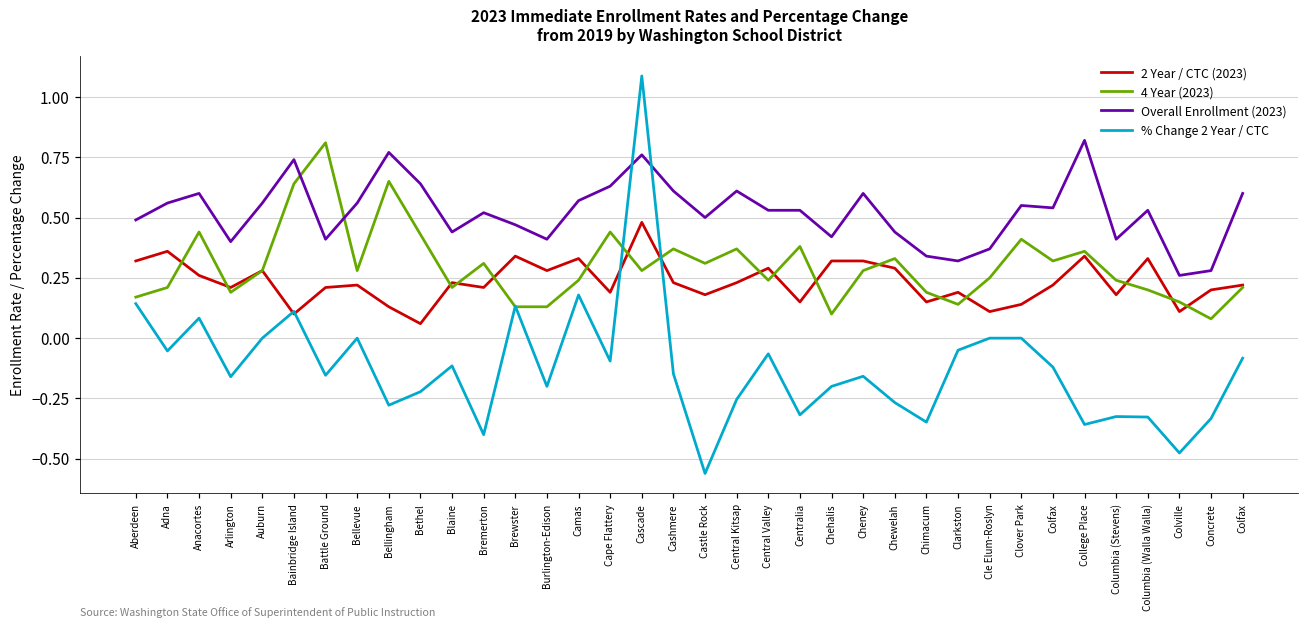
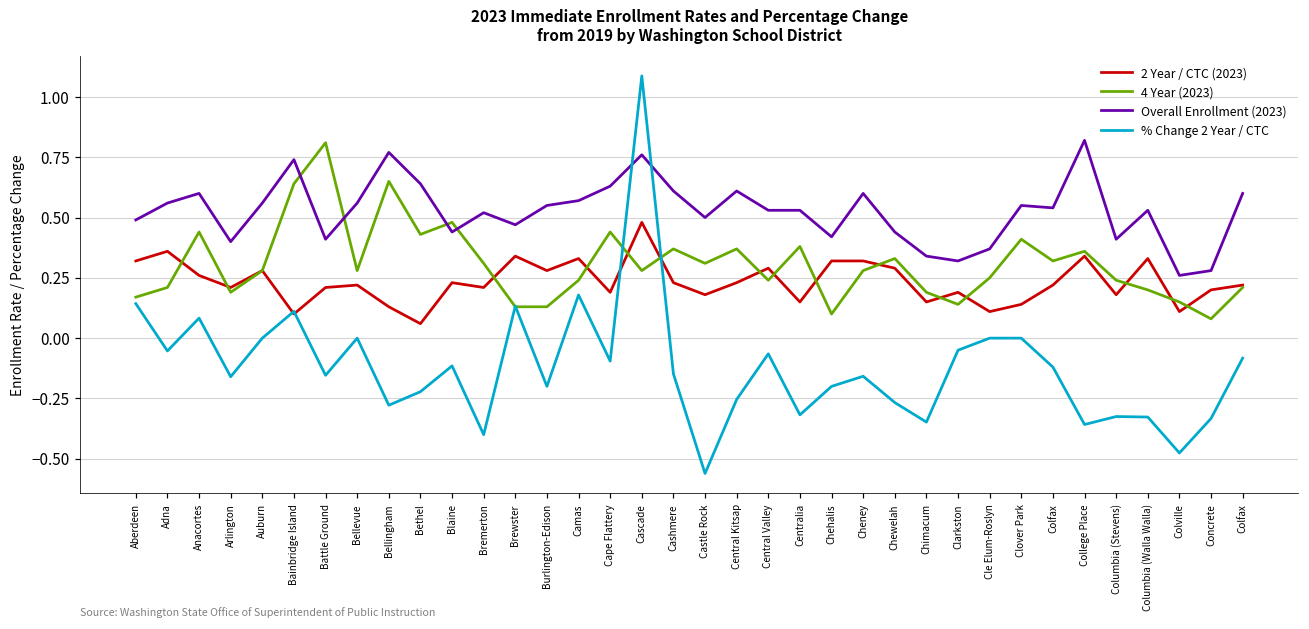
  {
    "2 Year / CTC (2023)": {
      "Aberdeen": 0.32,
      "Adna": 0.36,
      "Anacortes": 0.26,
      "Arlington": 0.21,
      "Battle Ground": 0.21,
      "Bellevue": 0.22,
      "Bellingham": 0.13,
      "Bethel": 0.06,
      "Blaine": 0.23,
      "Bremerton": 0.21,
      "Brewster": 0.34,
      "Burlington-Edison": 0.28,
      "Camas": 0.33,
      "Cape Flattery": 0.19,
      "Cascade": 0.48,
      "Cashmere": 0.23,
      "Castle Rock": 0.18,
      "Central Kitsap": 0.23,
      "Central Valley": 0.29,
      "Centralia": 0.15,
      "Chehalis": 0.32,
      "Cheney": 0.32,
      "Chewelah": 0.29,
      "Chimacum": 0.15,
      "Clarkston": 0.19,
      "Cle Elum-Roslyn": 0.11,
      "Clover Park": 0.14,
      "College Place": 0.34,
      "Columbia (Stevens)": 0.18,
      "Columbia (Walla Walla)": 0.33,
      "Colville": 0.11,
      "Concrete": 0.20
    },
    "4 Year (2023)": {
      "Aberdeen": 0.17,
      "Adna": 0.21,
      "Anacortes": 0.44,
      "Arlington": 0.19,
      "Bainbridge Island": 0.64,
      "Battle Ground": 0.81,
      "Bellevue": 0.28,
      "Bellingham": 0.65,
      "Bethel": 0.43,
-     "Blaine": 0.21,
+     "Blaine": 0.48,
      "Bremerton": 0.31,
      "Burlington-Edison": 0.13,
      "Camas": 0.24,
      "Cape Flattery": 0.44,
      "Cascade": 0.28,
      "Cashmere": 0.37,
      "Castle Rock": 0.31,
      "Central Kitsap": 0.37,
      "Central Valley": 0.24,
      "Centralia": 0.38,
      "Chehalis": 0.10,
      "Cheney": 0.28,
      "Chewelah": 0.33,
      "Chimacum": 0.19,
      "Clarkston": 0.14,
      "Cle Elum-Roslyn": 0.25,
      "Clover Park": 0.41,
      "College Place": 0.36,
      "Columbia (Stevens)": 0.24,
      "Columbia (Walla Walla)": 0.20,
      "Colville": 0.15,
      "Concrete": 0.08
    },
    "Overall Enrollment (2023)": {
      "Aberdeen": 0.49,
      "Adna": 0.56,
      "Anacortes": 0.60,
      "Arlington": 0.40,
      "Auburn": 0.56,
      "Bainbridge Island": 0.74,
      "Battle Ground": 0.41,
      "Bellevue": 0.56,
      "Bellingham": 0.77,
      "Bethel": 0.64,
      "Blaine": 0.44,
      "Bremerton": 0.52,
      "Brewster": 0.47,
-     "Burlington-Edison": 0.41,
+     "Burlington-Edison": 0.55,
      "Camas": 0.57,
      "Cape Flattery": 0.63,
      "Cascade": 0.76,
      "Cashmere": 0.61,
      "Castle Rock": 0.50,
      "Central Kitsap": 0.61,
      "Central Valley": 0.53,
      "Centralia": 0.53,
      "Chehalis": 0.42,
      "Cheney": 0.60,
      "Chewelah": 0.44,
      "Chimacum": 0.34,
      "Clarkston": 0.32,
      "Cle Elum-Roslyn": 0.37,
      "Clover Park": 0.55,
      "College Place": 0.82,
      "Columbia (Stevens)": 0.41,
      "Columbia (Walla Walla)": 0.53,
      "Colville": 0.26,
      "Concrete": 0.28
    },
    "% Change 2 Year / CTC": {
      "Aberdeen": 0.14,
      "Adna": -0.05,
      "Anacortes": 0.08,
      "Arlington": -0.16,
      "Auburn": 0.00,
      "Battle Ground": -0.15,
      "Bellevue": 0.00,
      "Bellingham": -0.28,
      "Bethel": -0.22,
      "Blaine": -0.12,
      "Bremerton": -0.40,
      "Burlington-Edison": -0.20,
      "Camas": 0.18,
      "Cape Flattery": -0.10,
      "Cascade": 1.09,
      "Cashmere": -0.15,
      "Castle Rock": -0.56,
      "Central Kitsap": -0.25,
      "Central Valley": -0.07,
      "Centralia": -0.32,
      "Chehalis": -0.20,
      "Cheney": -0.16,
      "Chewelah": -0.27,
      "Chimacum": -0.35,
      "Clarkston": -0.05,
      "Cle Elum-Roslyn": 0.00,
      "Clover Park": 0.00,
      "College Place": -0.36,
      "Columbia (Stevens)": -0.33,
      "Columbia (Walla Walla)": -0.33,
      "Colville": -0.48,
      "Concrete": -0.33
    }
  }
